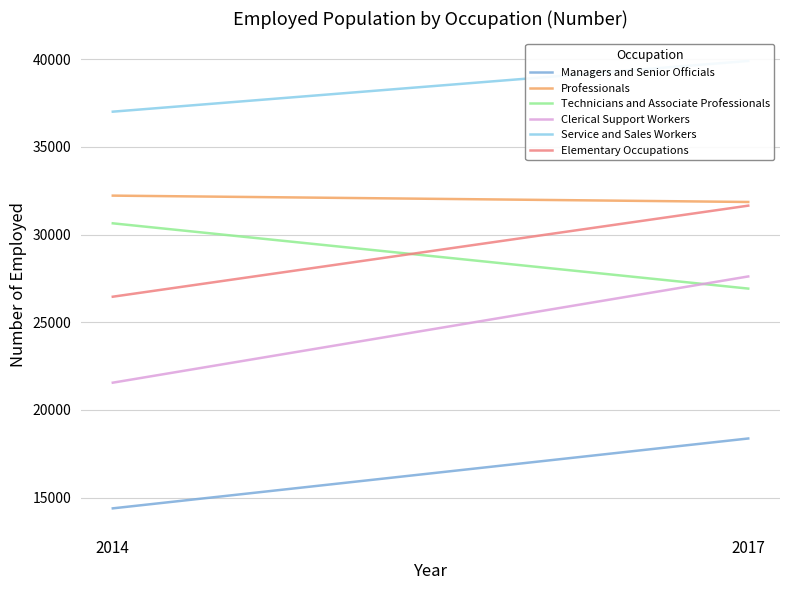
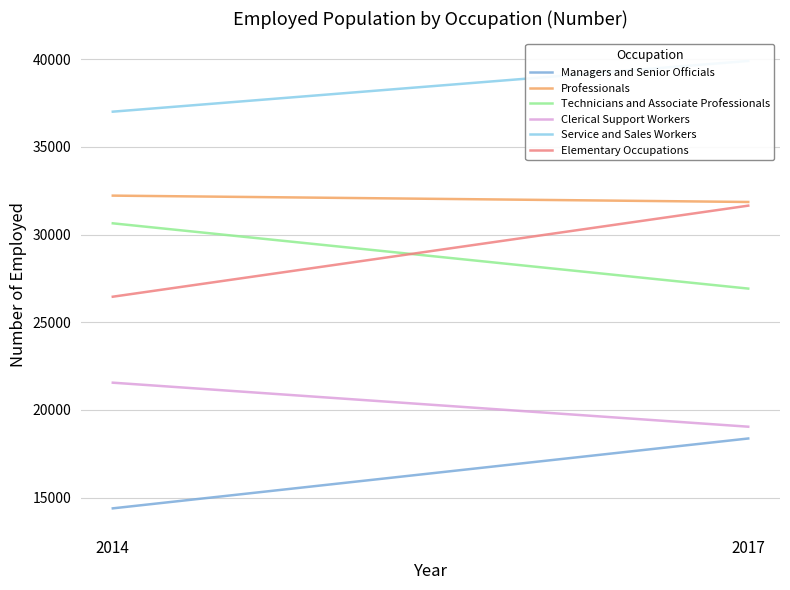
  {
    "Technicians and Associate Professionals": {
      "2014": 30600,
      "2017": 26900
    },
    "Clerical Support Workers": {
      "2014": 21600,
-     "2017": 27600
+     "2017": 19000
    }
  }
